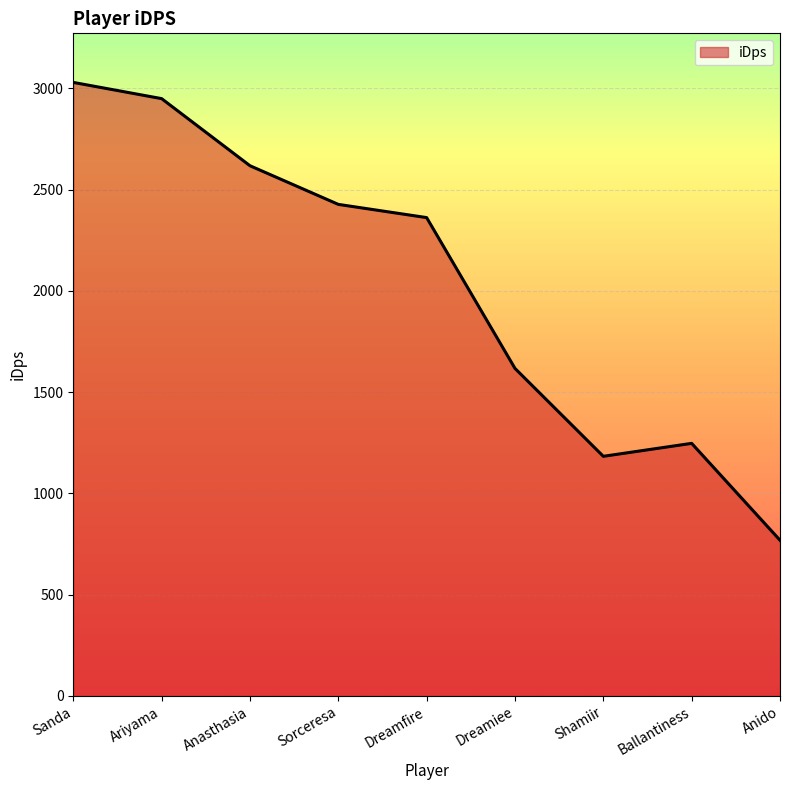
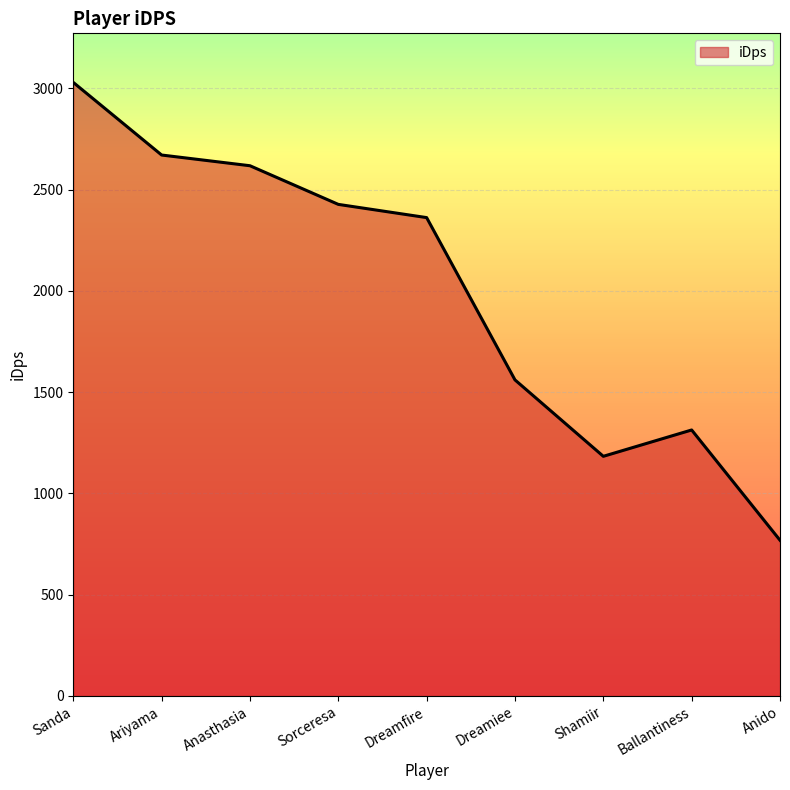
  {
    "Sanda": 3030,
-   "Ariyama": 2950,
+   "Ariyama": 2670,
    "Anasthasia": 2620,
    "Sorceresa": 2430,
    "Dreamfire": 2360,
-   "Dreamiee": 1620,
+   "Dreamiee": 1560,
    "Shamiir": 1180,
-   "Ballantiness": 1250,
+   "Ballantiness": 1310,
    "Anido": 770
  }
